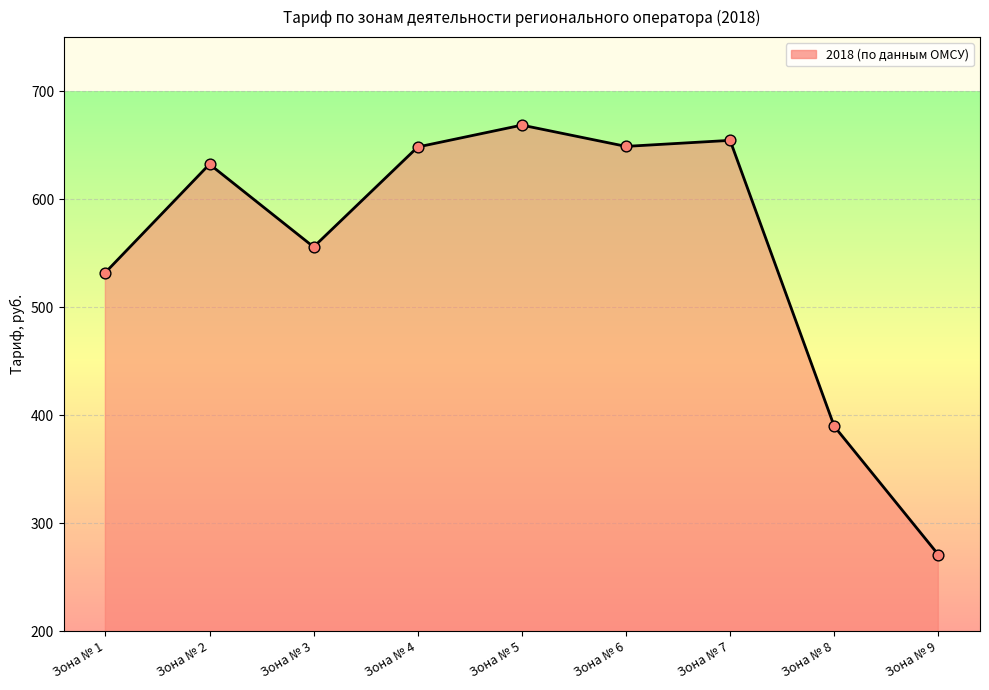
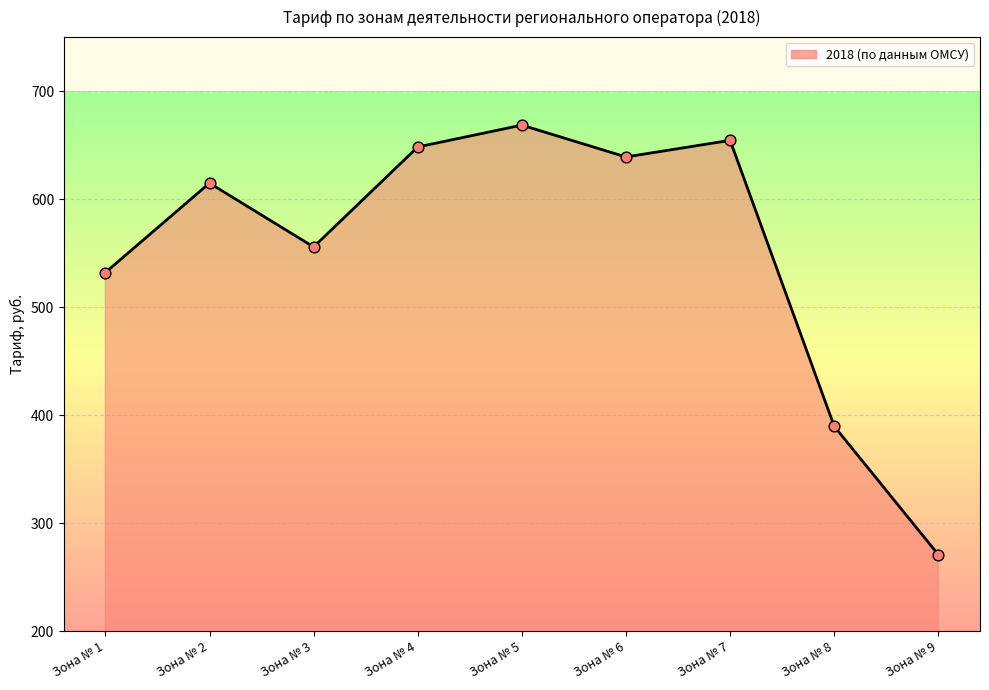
  {
    "Зона № 1": 532,
-   "Зона № 2": 632,
+   "Зона № 2": 615,
    "Зона № 3": 556,
    "Зона № 4": 648,
    "Зона № 5": 669,
-   "Зона № 6": 649,
+   "Зона № 6": 639,
    "Зона № 7": 654,
    "Зона № 8": 390,
    "Зона № 9": 271
  }
